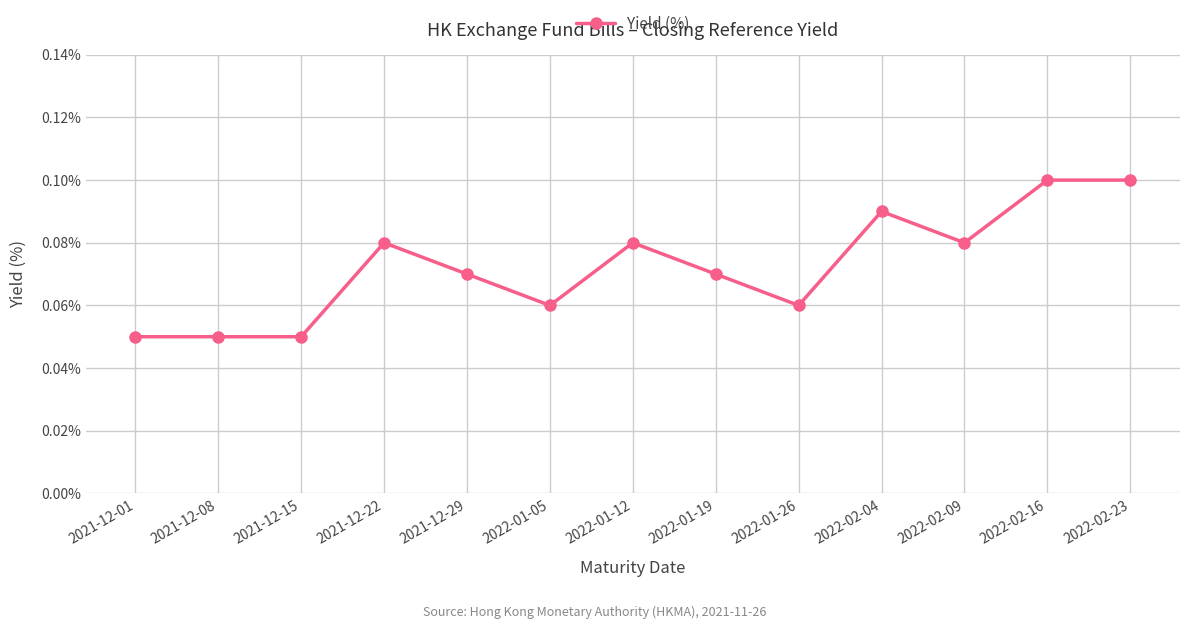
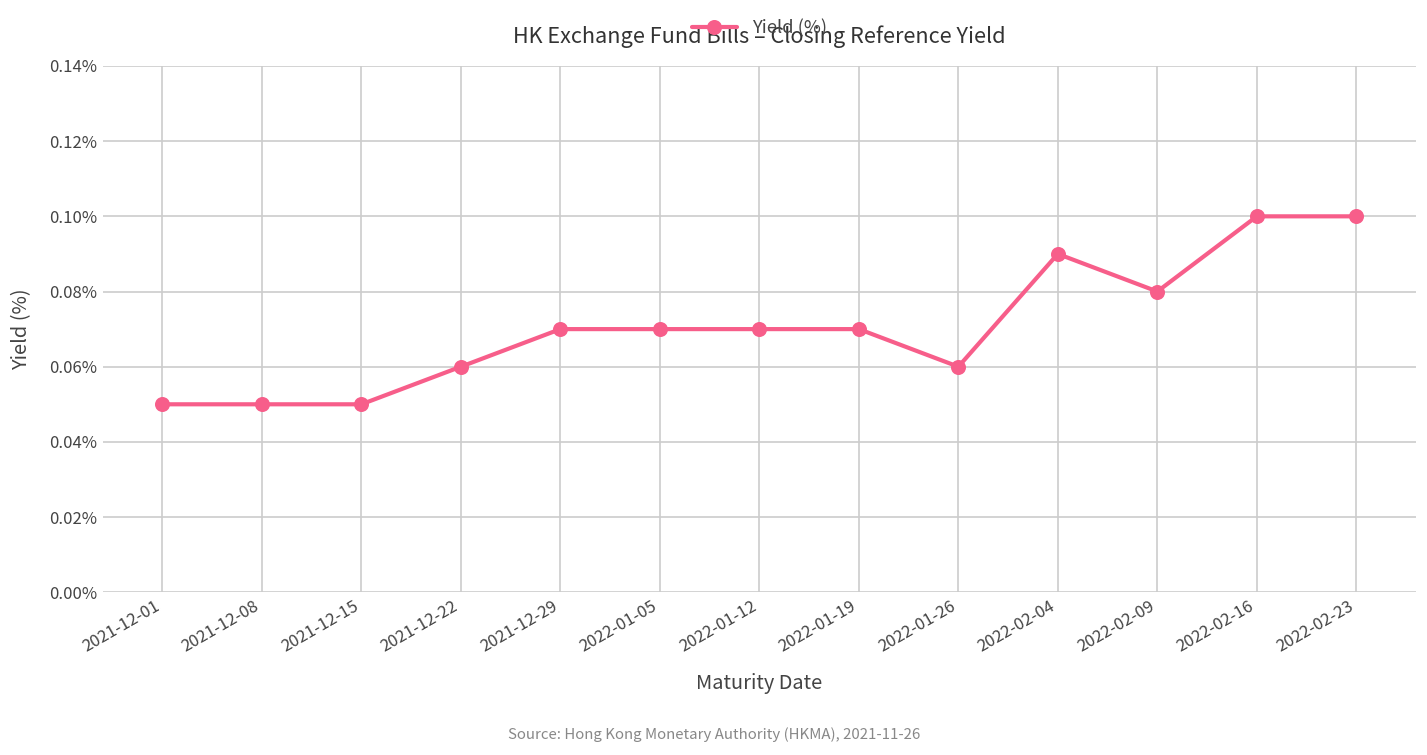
  {
    "2021-12-01": "0.05%",
    "2021-12-08": "0.05%",
    "2021-12-15": "0.05%",
-   "2021-12-22": "0.08%",
+   "2021-12-22": "0.06%",
    "2021-12-29": "0.07%",
-   "2022-01-05": "0.06%",
-   "2022-01-12": "0.08%",
+   "2022-01-05": "0.07%",
+   "2022-01-12": "0.07%",
    "2022-01-19": "0.07%",
    "2022-01-26": "0.06%",
    "2022-02-04": "0.09%",
    "2022-02-09": "0.08%",
    "2022-02-16": "0.10%",
    "2022-02-23": "0.10%"
  }
